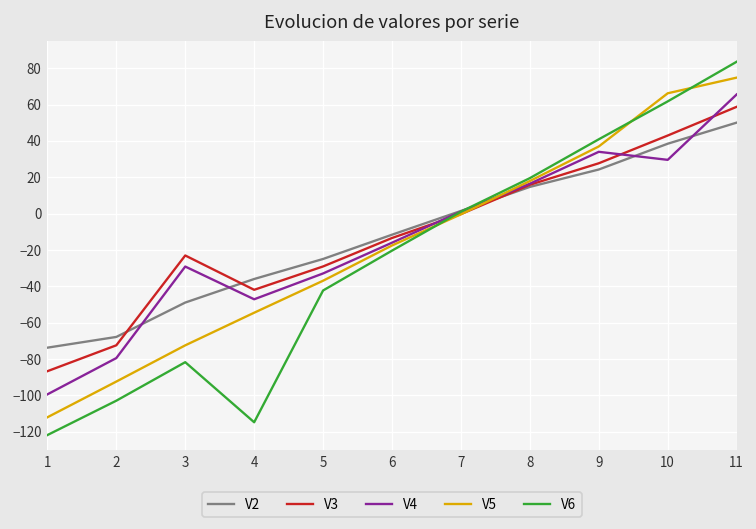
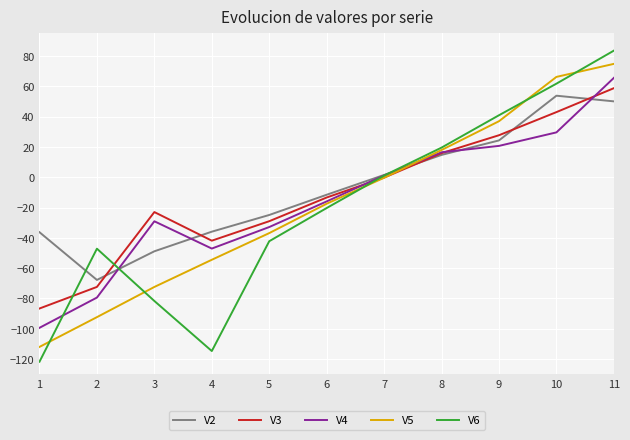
  {
    "V2": {
-     "1": -74,
+     "1": -36,
      "2": -68,
      "3": -49,
      "4": -36,
      "5": -25,
      "6": -12,
      "9": 24,
-     "10": 38,
+     "10": 54,
      "11": 50
    },
    "V3": {
      "1": -87,
      "2": -72,
      "3": -23,
      "4": -42,
      "5": -29,
      "6": -13,
      "9": 28,
      "10": 43,
      "11": 59
    },
    "V4": {
      "1": -99,
      "2": -79,
      "3": -29,
      "4": -47,
      "5": -33,
-     "9": 34,
+     "9": 21,
      "10": 30,
      "11": 66
    },
    "V5": {
      "1": -112,
      "2": -92,
      "3": -72,
      "4": -54,
      "5": -37,
      "9": 37,
      "10": 66,
      "11": 75
    },
    "V6": {
      "1": -122,
-     "2": -103,
+     "2": -47,
      "3": -82,
      "4": -115,
      "5": -42,
      "6": -20,
      "9": 41,
      "10": 62,
      "11": 84
    }
  }
